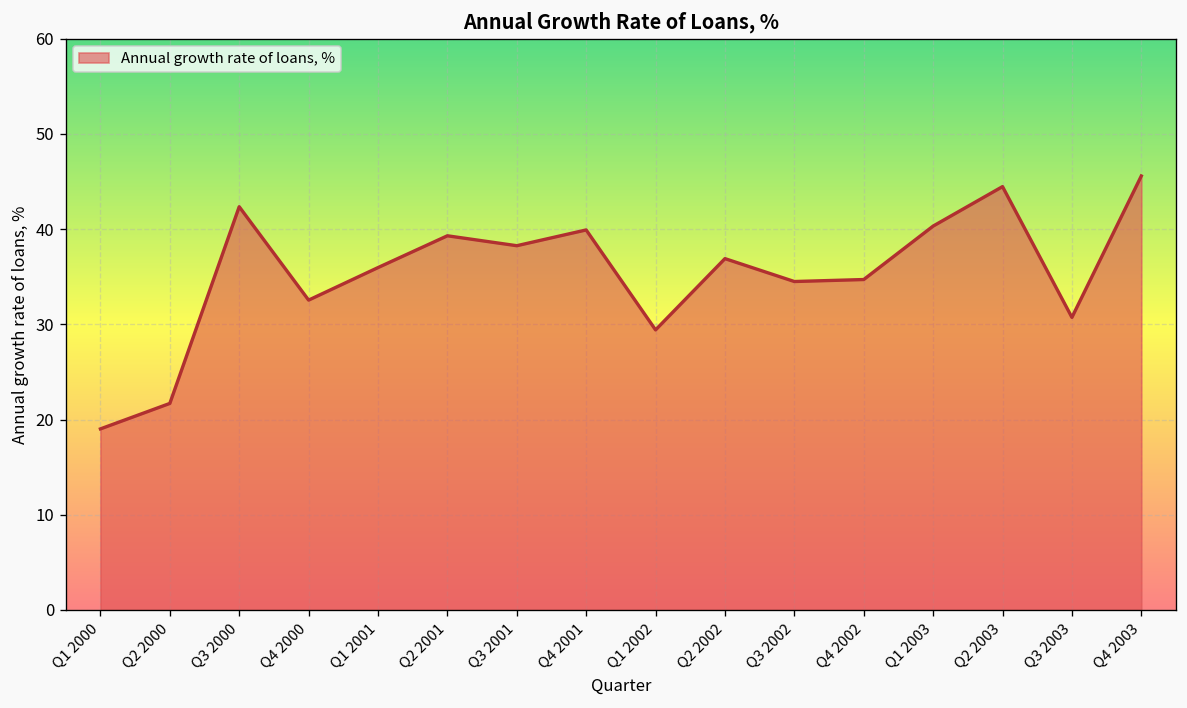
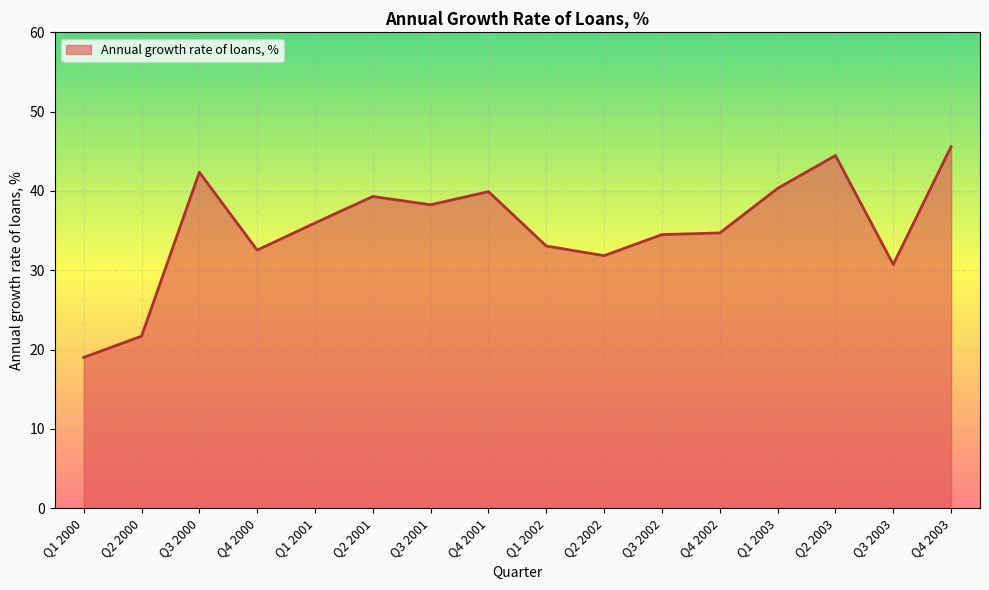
  {
    "Q1 2000": 19,
    "Q2 2000": 22,
    "Q3 2000": 42,
    "Q4 2000": 33,
    "Q1 2001": 36,
    "Q2 2001": 39,
    "Q3 2001": 38,
    "Q4 2001": 40,
-   "Q1 2002": 29,
-   "Q2 2002": 37,
+   "Q1 2002": 33,
+   "Q2 2002": 32,
    "Q3 2002": 35,
    "Q4 2002": 35,
    "Q1 2003": 40,
    "Q2 2003": 44,
    "Q3 2003": 31,
    "Q4 2003": 46
  }
